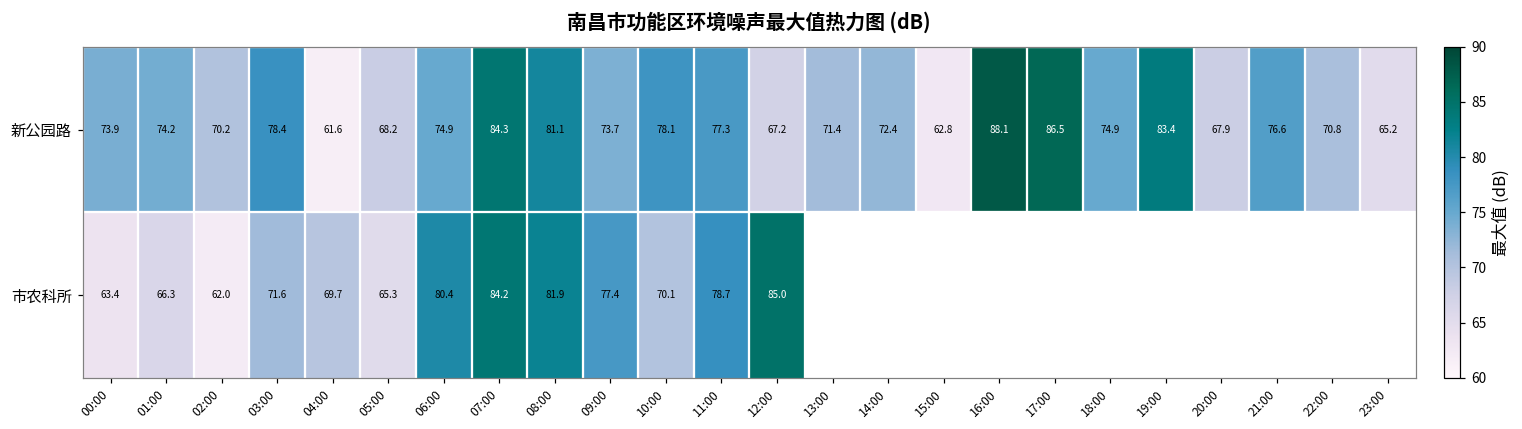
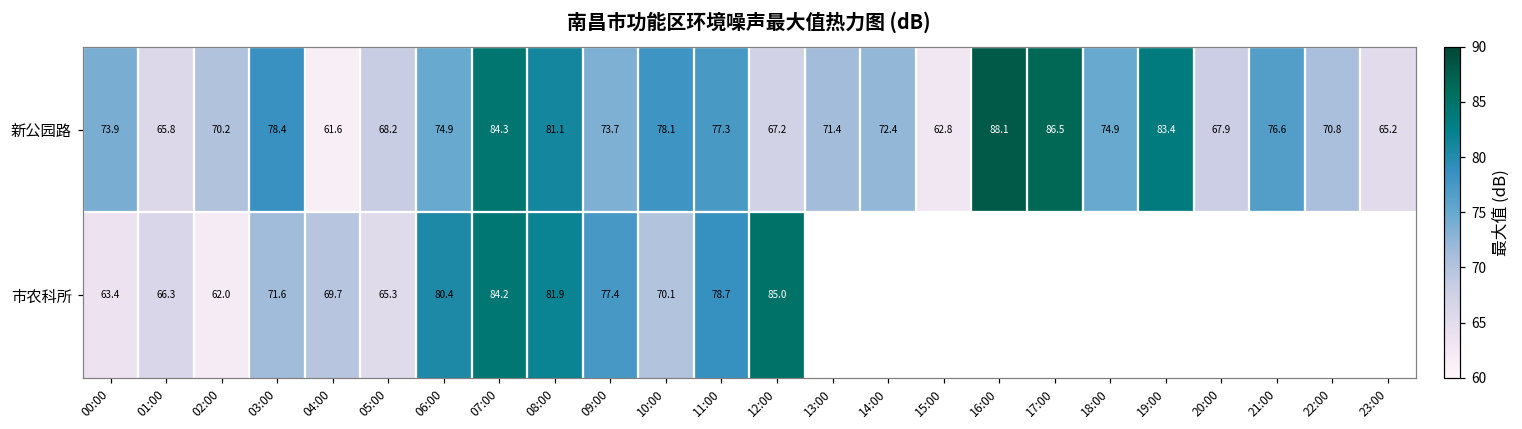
  {
    "新公园路": {
      "00:00": 73.9,
-     "01:00": 74.2,
+     "01:00": 65.8,
      "02:00": 70.2,
      "03:00": 78.4,
      "04:00": 61.6,
      "05:00": 68.2,
      "06:00": 74.9,
      "07:00": 84.3,
      "08:00": 81.1,
      "09:00": 73.7,
      "10:00": 78.1,
      "11:00": 77.3,
      "12:00": 67.2,
      "13:00": 71.4,
      "14:00": 72.4,
      "15:00": 62.8,
      "16:00": 88.1,
      "17:00": 86.5,
      "18:00": 74.9,
      "19:00": 83.4,
      "20:00": 67.9,
      "21:00": 76.6,
      "22:00": 70.8,
      "23:00": 65.2
    },
    "市农科所": {
      "00:00": 63.4,
      "01:00": 66.3,
      "02:00": 62.0,
      "03:00": 71.6,
      "04:00": 69.7,
      "05:00": 65.3,
      "06:00": 80.4,
      "07:00": 84.2,
      "08:00": 81.9,
      "09:00": 77.4,
      "10:00": 70.1,
      "11:00": 78.7,
      "12:00": 85.0
    }
  }
